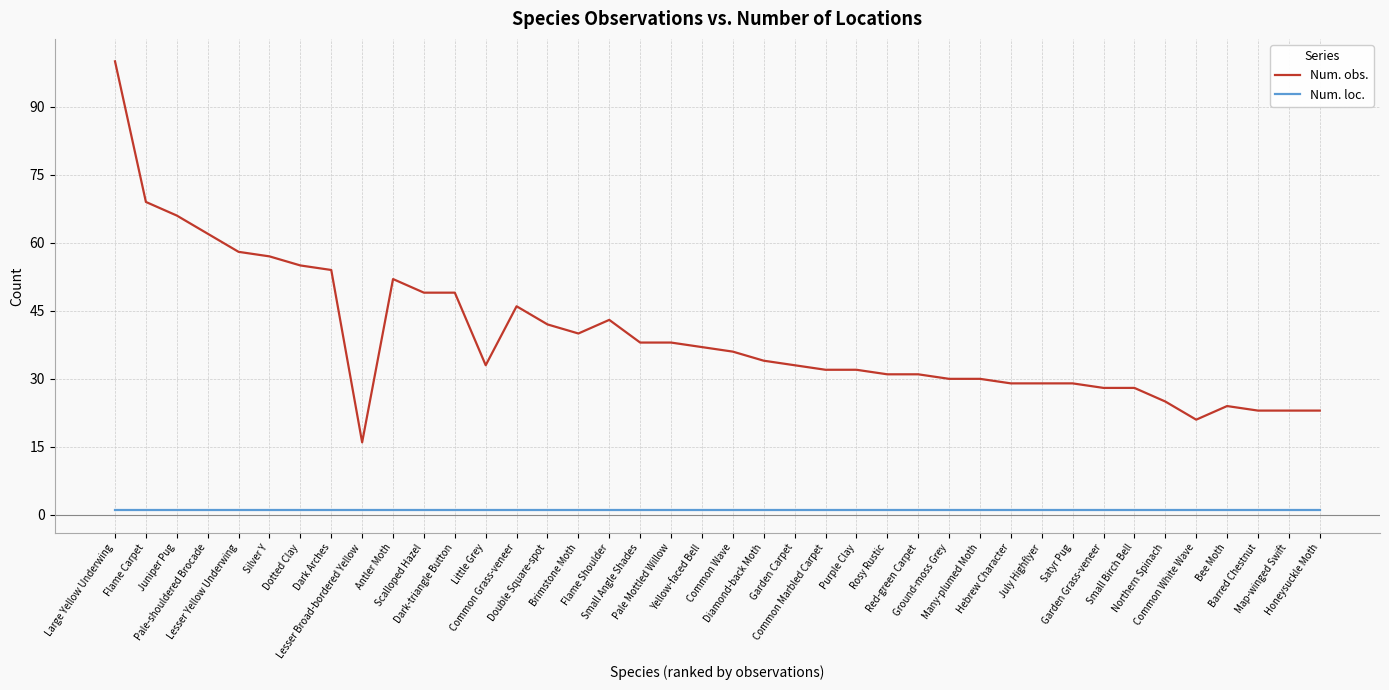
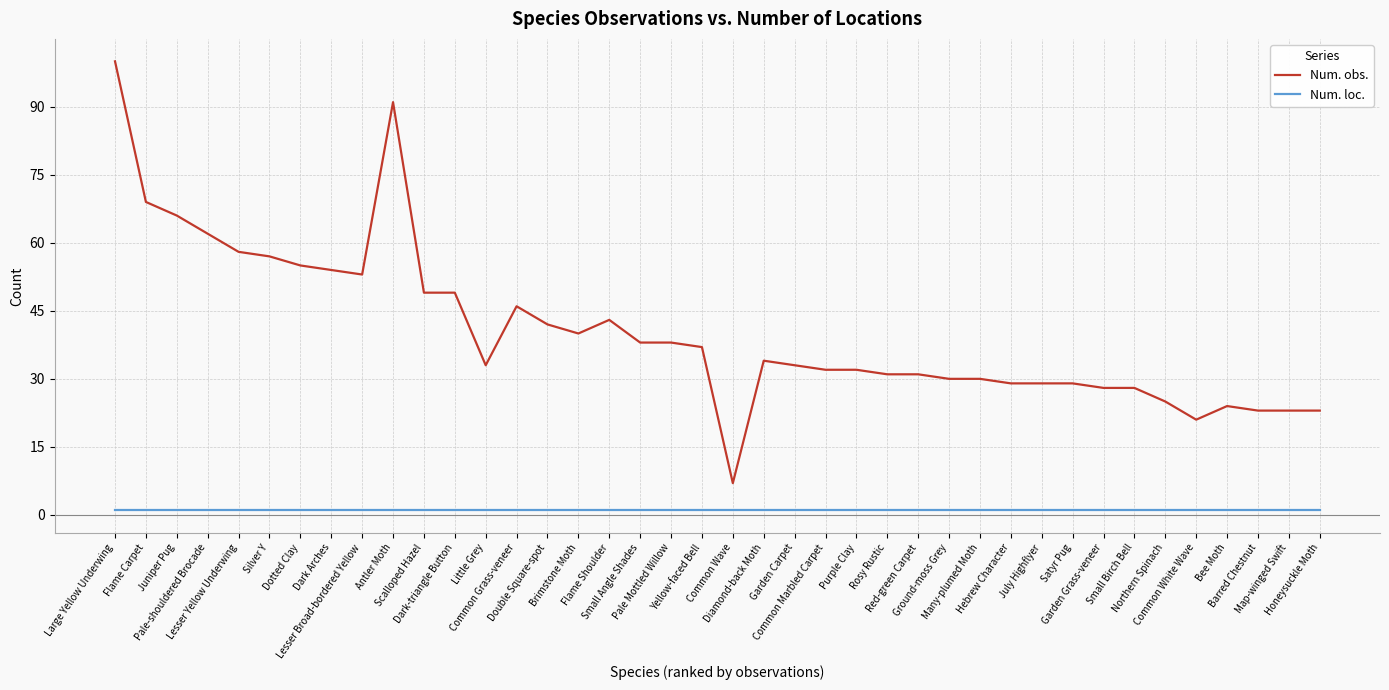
  {
    "Num. obs.": {
      "Large Yellow Underwing": 100,
      "Flame Carpet": 69,
      "Juniper Pug": 66,
      "Pale-shouldered Brocade": 62,
      "Lesser Yellow Underwing": 58,
      "Silver Y": 57,
      "Dotted Clay": 55,
      "Dark Arches": 54,
-     "Lesser Broad-bordered Yellow": 16,
-     "Antler Moth": 52,
+     "Lesser Broad-bordered Yellow": 53,
+     "Antler Moth": 91,
      "Scalloped Hazel": 49,
      "Dark-triangle Button": 49,
      "Little Grey": 33,
      "Common Grass-veneer": 46,
      "Double Square-spot": 42,
      "Brimstone Moth": 40,
      "Flame Shoulder": 43,
      "Small Angle Shades": 38,
      "Pale Mottled Willow": 38,
      "Yellow-faced Bell": 37,
-     "Common Wave": 36,
+     "Common Wave": 7,
      "Diamond-back Moth": 34,
      "Garden Carpet": 33,
      "Common Marbled Carpet": 32,
      "Purple Clay": 32,
      "Rosy Rustic": 31,
      "Red-green Carpet": 31,
      "Ground-moss Grey": 30,
      "Many-plumed Moth": 30,
      "Hebrew Character": 29,
      "July Highflyer": 29,
      "Satyr Pug": 29,
      "Garden Grass-veneer": 28,
      "Small Birch Bell": 28,
      "Northern Spinach": 25,
      "Common White Wave": 21,
      "Bee Moth": 24,
      "Barred Chestnut": 23,
      "Map-winged Swift": 23,
      "Honeysuckle Moth": 23
    },
    "Num. loc.": {
      "Large Yellow Underwing": 1,
      "Flame Carpet": 1,
      "Juniper Pug": 1,
      "Pale-shouldered Brocade": 1,
      "Lesser Yellow Underwing": 1,
      "Silver Y": 1,
      "Dotted Clay": 1,
      "Dark Arches": 1,
      "Lesser Broad-bordered Yellow": 1,
      "Antler Moth": 1,
      "Scalloped Hazel": 1,
      "Dark-triangle Button": 1,
      "Little Grey": 1,
      "Common Grass-veneer": 1,
      "Double Square-spot": 1,
      "Brimstone Moth": 1,
      "Flame Shoulder": 1,
      "Small Angle Shades": 1,
      "Pale Mottled Willow": 1,
      "Yellow-faced Bell": 1,
      "Common Wave": 1,
      "Diamond-back Moth": 1,
      "Garden Carpet": 1,
      "Common Marbled Carpet": 1,
      "Purple Clay": 1,
      "Rosy Rustic": 1,
      "Red-green Carpet": 1,
      "Ground-moss Grey": 1,
      "Many-plumed Moth": 1,
      "Hebrew Character": 1,
      "July Highflyer": 1,
      "Satyr Pug": 1,
      "Garden Grass-veneer": 1,
      "Small Birch Bell": 1,
      "Northern Spinach": 1,
      "Common White Wave": 1,
      "Bee Moth": 1,
      "Barred Chestnut": 1,
      "Map-winged Swift": 1,
      "Honeysuckle Moth": 1
    }
  }
